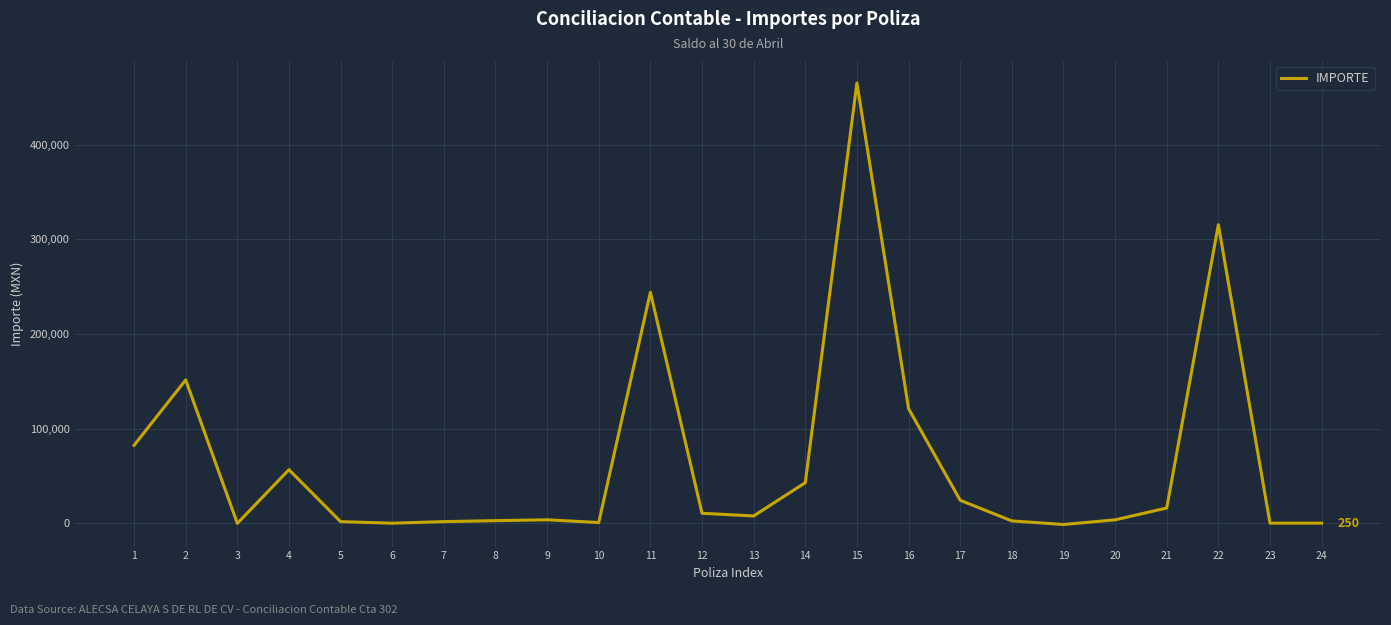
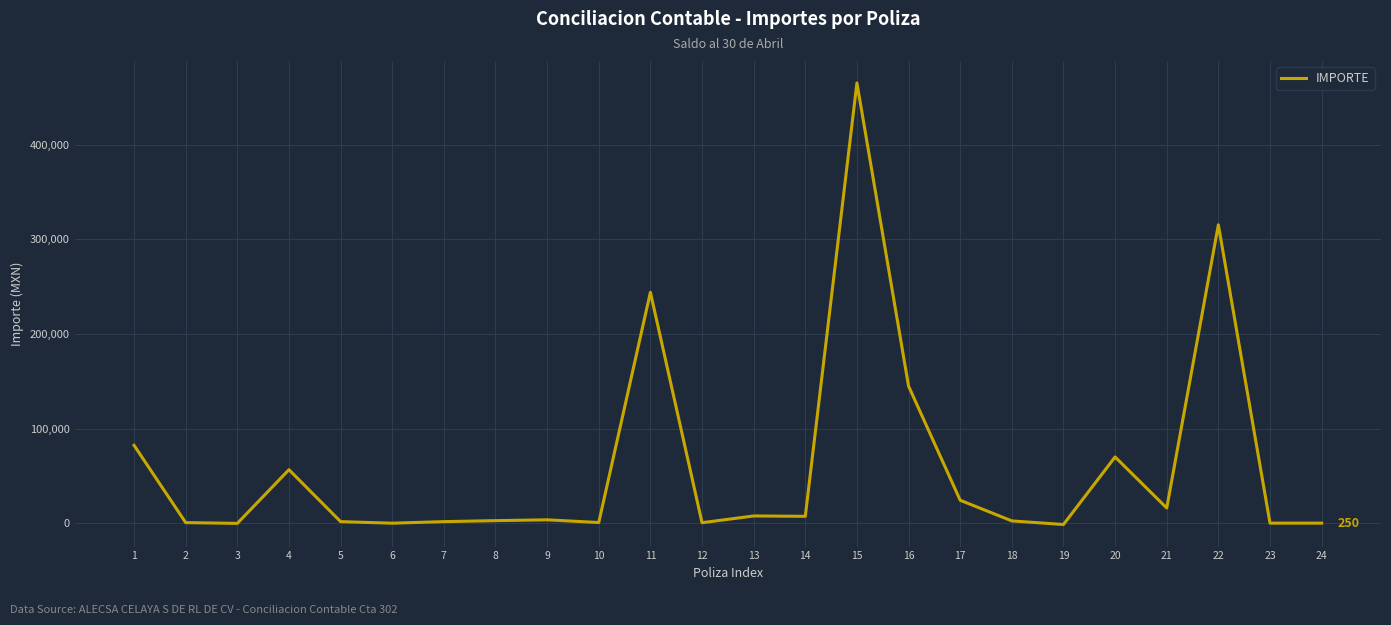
  {
    "1": "80,000",
-   "2": "150,000",
+   "2": "0",
    "3": "0",
    "4": "60,000",
    "5": "0",
    "6": "0",
    "7": "0",
    "8": "0",
    "9": "0",
    "10": "0",
    "11": "240,000",
-   "12": "10,000",
+   "12": "0",
    "13": "10,000",
-   "14": "40,000",
+   "14": "10,000",
    "15": "470,000",
-   "16": "120,000",
+   "16": "150,000",
    "17": "20,000",
    "18": "0",
    "19": "0",
-   "20": "0",
+   "20": "70,000",
    "21": "20,000",
    "22": "320,000",
    "23": "0"
  }
